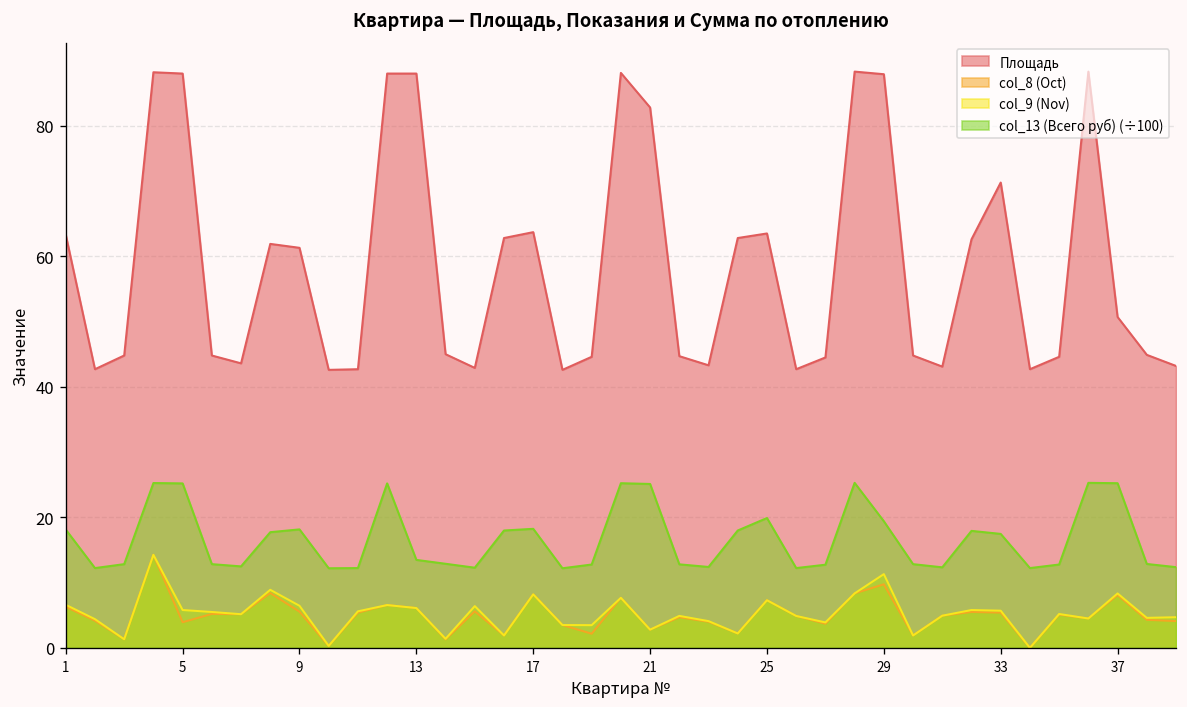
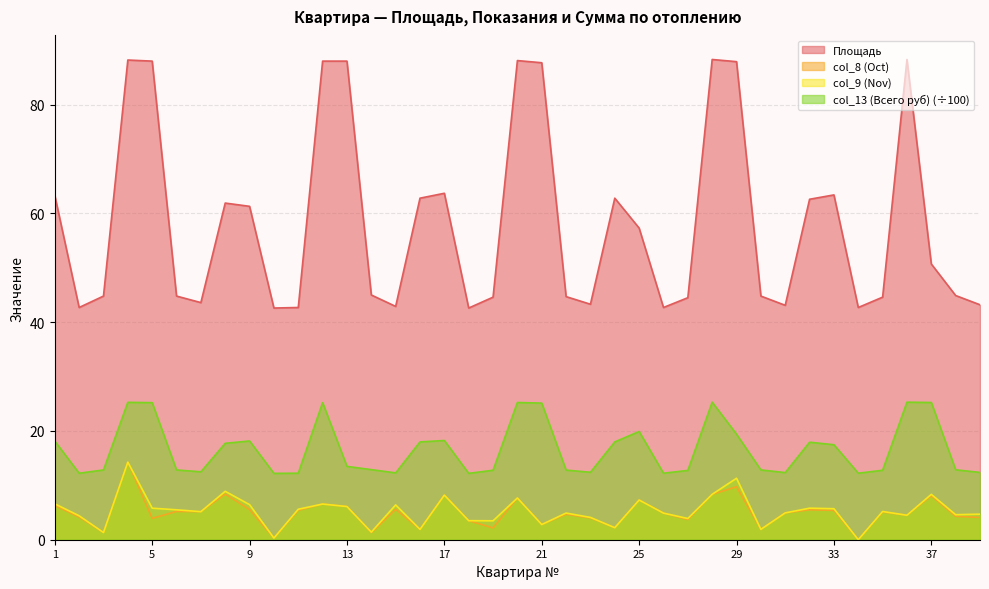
  {
    "Площадь": {
      "1": 63,
      "5": 88,
      "9": 61,
      "13": 88,
      "17": 64,
-     "21": 83,
-     "25": 64,
+     "21": 88,
+     "25": 57,
      "29": 88,
-     "33": 71,
+     "33": 63,
      "37": 51
    },
    "col_13 (Всего руб) (÷100)": {
      "1": 18,
      "5": 25,
      "9": 18,
      "13": 13,
      "17": 18,
      "21": 25,
      "25": 20,
      "29": 19,
      "33": 17,
      "37": 25
    }
  }
